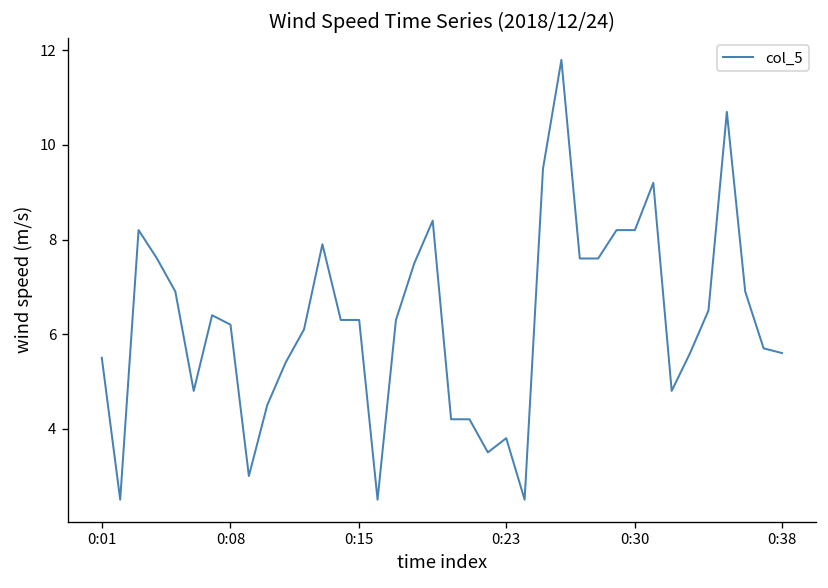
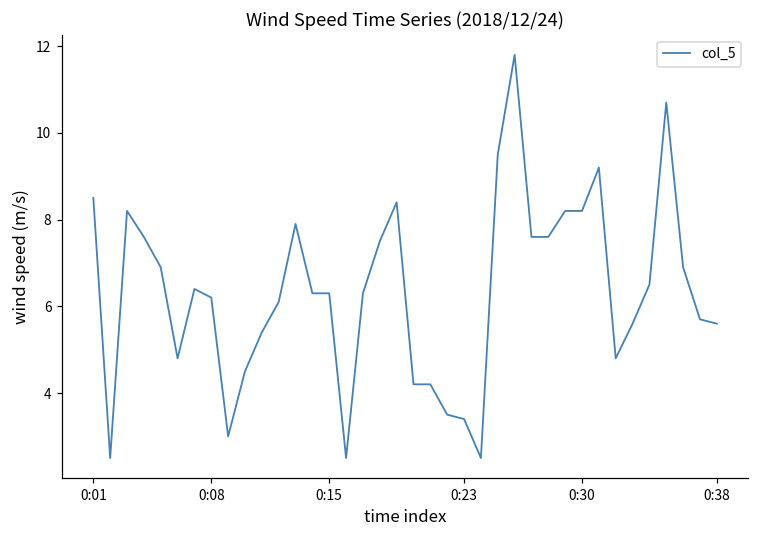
  {
-   "0:01": 5.5,
+   "0:01": 8.5,
    "0:08": 6.2,
    "0:15": 6.3,
-   "0:23": 3.8,
+   "0:23": 3.4,
    "0:30": 8.2,
    "0:38": 5.6
  }
